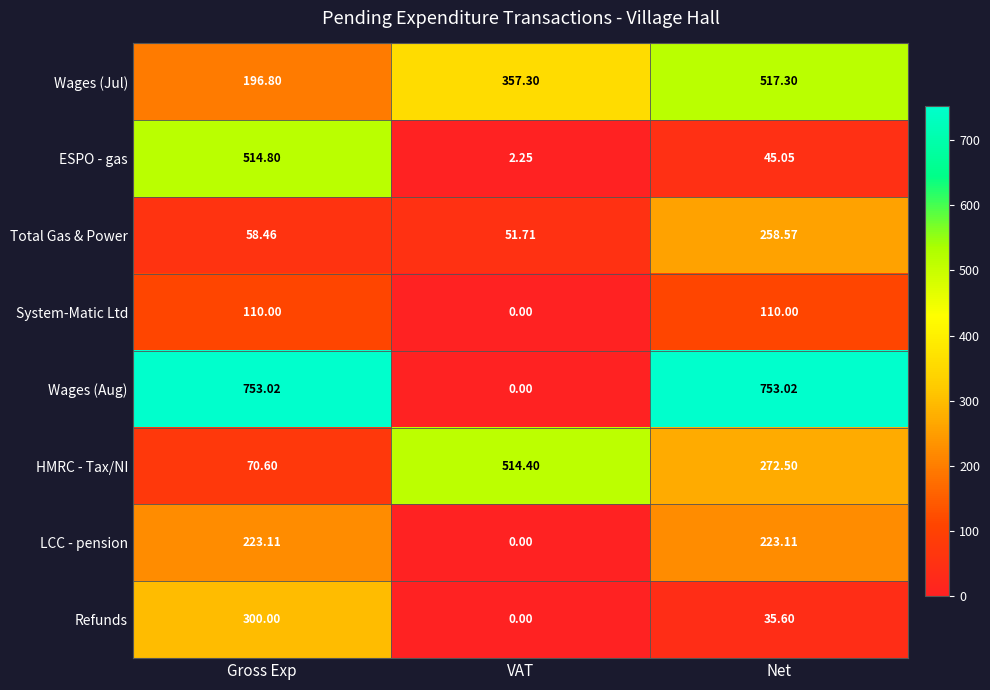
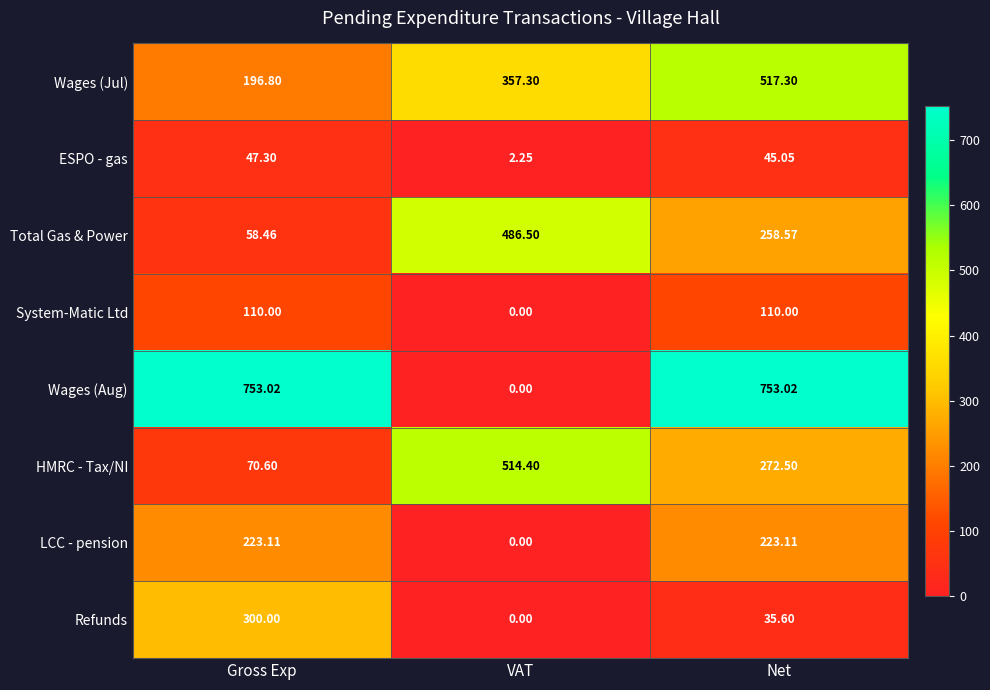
  {
    "Wages (Jul)": {
      "Gross Exp": 196.80,
      "VAT": 357.30,
      "Net": 517.30
    },
    "ESPO - gas": {
-     "Gross Exp": 514.80,
+     "Gross Exp": 47.30,
      "VAT": 2.25,
      "Net": 45.05
    },
    "Total Gas & Power": {
      "Gross Exp": 58.46,
-     "VAT": 51.71,
+     "VAT": 486.50,
      "Net": 258.57
    },
    "System-Matic Ltd": {
      "Gross Exp": 110.00,
      "VAT": 0.00,
      "Net": 110.00
    },
    "Wages (Aug)": {
      "Gross Exp": 753.02,
      "VAT": 0.00,
      "Net": 753.02
    },
    "HMRC - Tax/NI": {
      "Gross Exp": 70.60,
      "VAT": 514.40,
      "Net": 272.50
    },
    "LCC - pension": {
      "Gross Exp": 223.11,
      "VAT": 0.00,
      "Net": 223.11
    },
    "Refunds": {
      "Gross Exp": 300.00,
      "VAT": 0.00,
      "Net": 35.60
    }
  }
